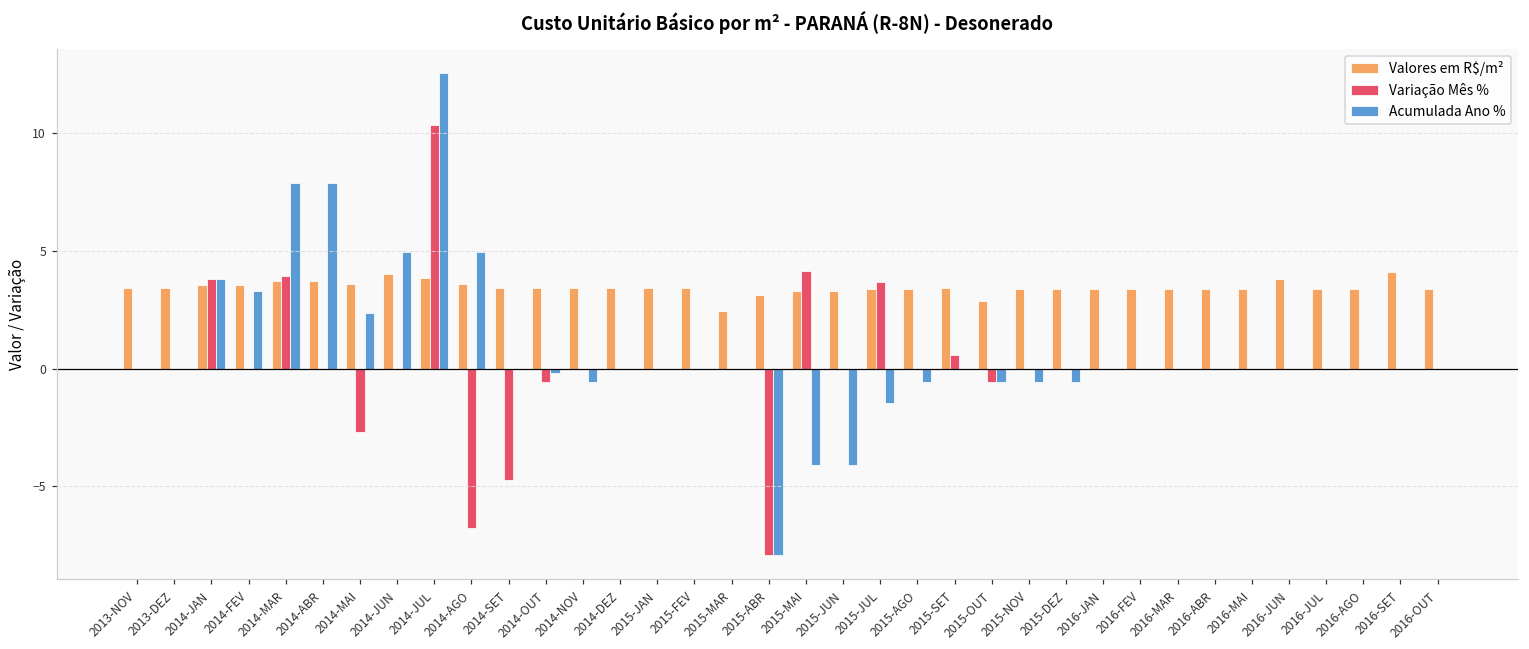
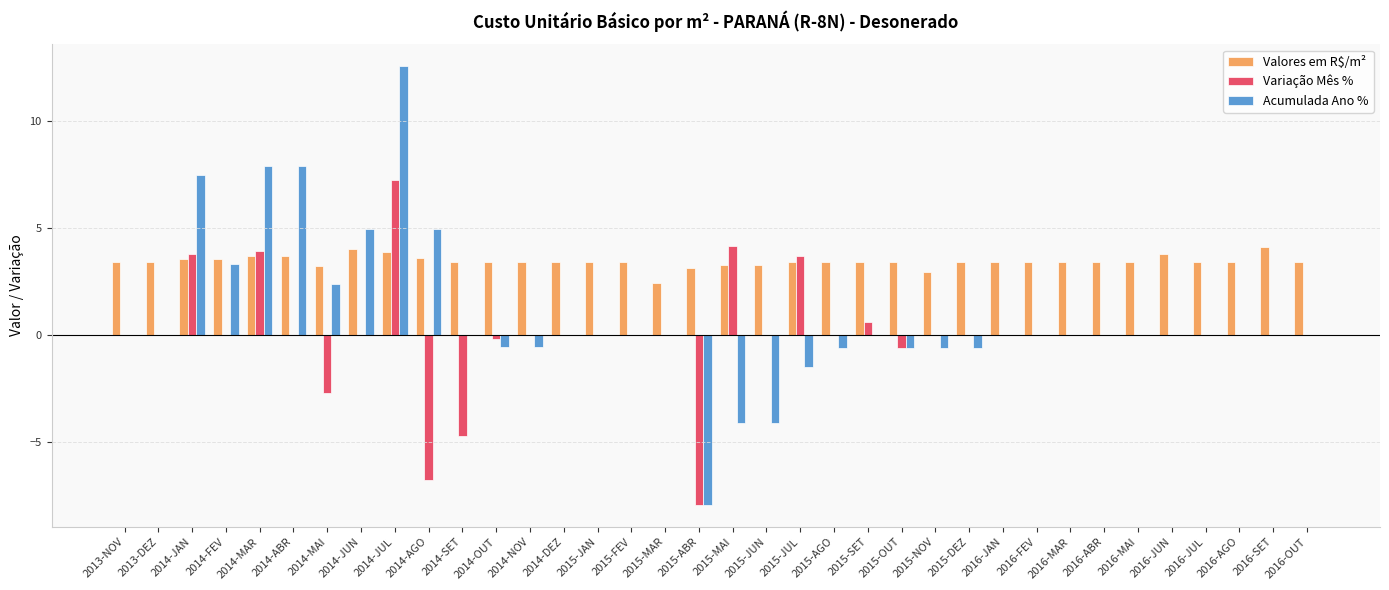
  {
    "Valores em R$/m²": {
      "2013-NOV": 3.4,
      "2013-DEZ": 3.4,
      "2014-JAN": 3.6,
      "2014-FEV": 3.6,
      "2014-MAR": 3.7,
      "2014-ABR": 3.7,
-     "2014-MAI": 3.6,
+     "2014-MAI": 3.2,
      "2014-JUN": 4.0,
      "2014-JUL": 3.9,
      "2014-AGO": 3.6,
      "2014-SET": 3.4,
      "2014-OUT": 3.4,
      "2014-NOV": 3.4,
      "2014-DEZ": 3.4,
      "2015-JAN": 3.4,
      "2015-FEV": 3.4,
      "2015-MAR": 2.5,
      "2015-ABR": 3.1,
      "2015-MAI": 3.3,
      "2015-JUN": 3.3,
      "2015-JUL": 3.4,
      "2015-AGO": 3.4,
      "2015-SET": 3.4,
-     "2015-OUT": 2.9,
-     "2015-NOV": 3.4,
+     "2015-OUT": 3.4,
+     "2015-NOV": 2.9,
      "2015-DEZ": 3.4,
      "2016-JAN": 3.4,
      "2016-FEV": 3.4,
      "2016-MAR": 3.4,
      "2016-ABR": 3.4,
      "2016-MAI": 3.4,
      "2016-JUN": 3.8,
      "2016-JUL": 3.4,
      "2016-AGO": 3.4,
      "2016-SET": 4.1,
      "2016-OUT": 3.4
    },
    "Variação Mês %": {
      "2013-NOV": 0.0,
      "2013-DEZ": 0.0,
      "2014-JAN": 3.8,
      "2014-FEV": 0.0,
      "2014-MAR": 3.9,
      "2014-ABR": 0.0,
      "2014-MAI": -2.7,
      "2014-JUN": 0.0,
-     "2014-JUL": 10.3,
+     "2014-JUL": 7.2,
      "2014-AGO": -6.7,
      "2014-SET": -4.7,
-     "2014-OUT": -0.6,
+     "2014-OUT": -0.2,
      "2014-NOV": 0.0,
      "2014-DEZ": 0.0,
      "2015-JAN": 0.0,
      "2015-FEV": 0.0,
      "2015-MAR": 0.0,
      "2015-ABR": -7.9,
      "2015-MAI": 4.1,
      "2015-JUN": 0.0,
      "2015-JUL": 3.7,
      "2015-AGO": 0.0,
      "2015-SET": 0.6,
      "2015-OUT": -0.6,
      "2015-NOV": 0.0,
      "2015-DEZ": 0.0,
      "2016-JAN": 0.0,
      "2016-FEV": 0.0,
      "2016-MAR": 0.0,
      "2016-ABR": 0.0,
      "2016-MAI": 0.0,
      "2016-JUN": 0.0,
      "2016-JUL": 0.0,
      "2016-AGO": 0.0,
      "2016-SET": 0.0,
      "2016-OUT": 0.0
    },
    "Acumulada Ano %": {
      "2013-NOV": 0.0,
      "2013-DEZ": 0.0,
-     "2014-JAN": 3.8,
+     "2014-JAN": 7.5,
      "2014-FEV": 3.3,
      "2014-MAR": 7.9,
      "2014-ABR": 7.9,
      "2014-MAI": 2.4,
      "2014-JUN": 5.0,
      "2014-JUL": 12.5,
      "2014-AGO": 5.0,
      "2014-SET": 0.0,
-     "2014-OUT": -0.2,
+     "2014-OUT": -0.6,
      "2014-NOV": -0.6,
      "2014-DEZ": 0.0,
      "2015-JAN": 0.0,
      "2015-FEV": 0.0,
      "2015-MAR": 0.0,
      "2015-ABR": -7.9,
      "2015-MAI": -4.1,
      "2015-JUN": -4.1,
      "2015-JUL": -1.5,
      "2015-AGO": -0.6,
      "2015-SET": 0.0,
      "2015-OUT": -0.6,
      "2015-NOV": -0.6,
      "2015-DEZ": -0.6,
      "2016-JAN": 0.0,
      "2016-FEV": 0.0,
      "2016-MAR": 0.0,
      "2016-ABR": 0.0,
      "2016-MAI": 0.0,
      "2016-JUN": 0.0,
      "2016-JUL": 0.0,
      "2016-AGO": 0.0,
      "2016-SET": 0.0,
      "2016-OUT": 0.0
    }
  }
